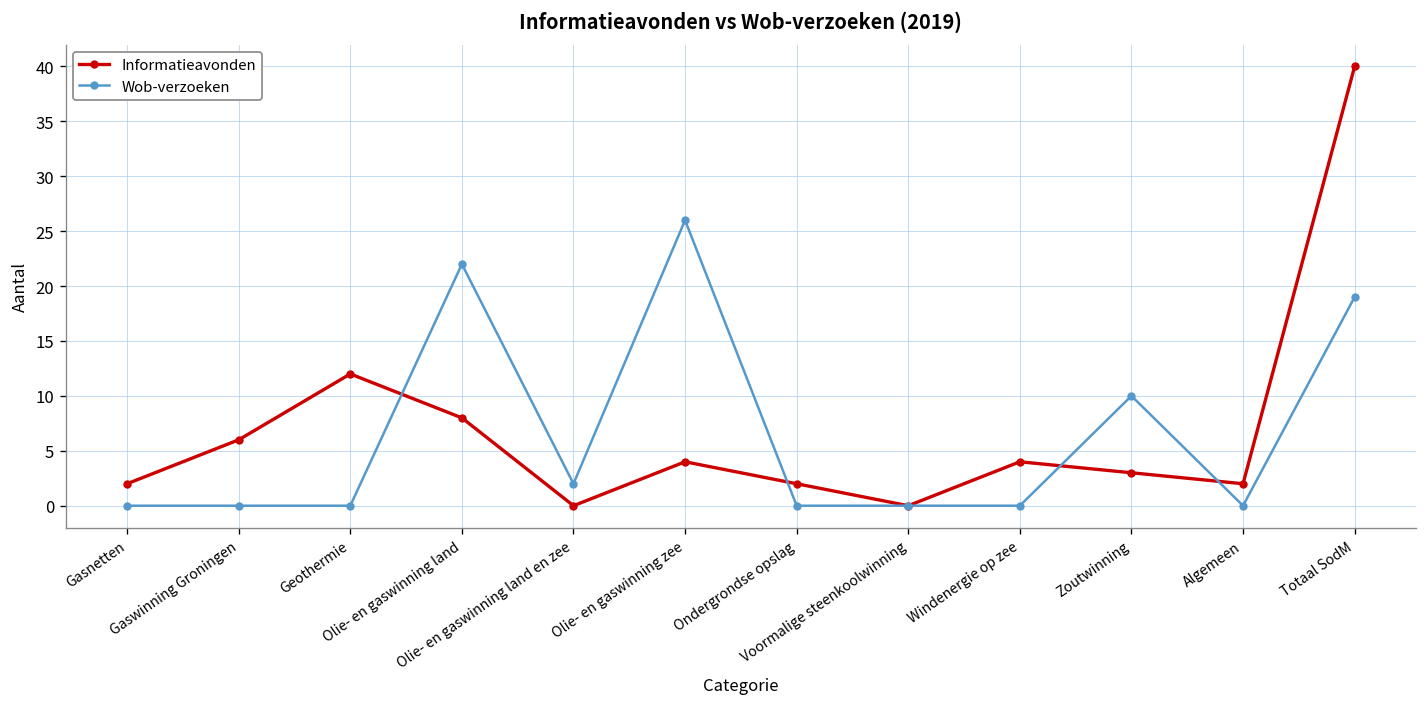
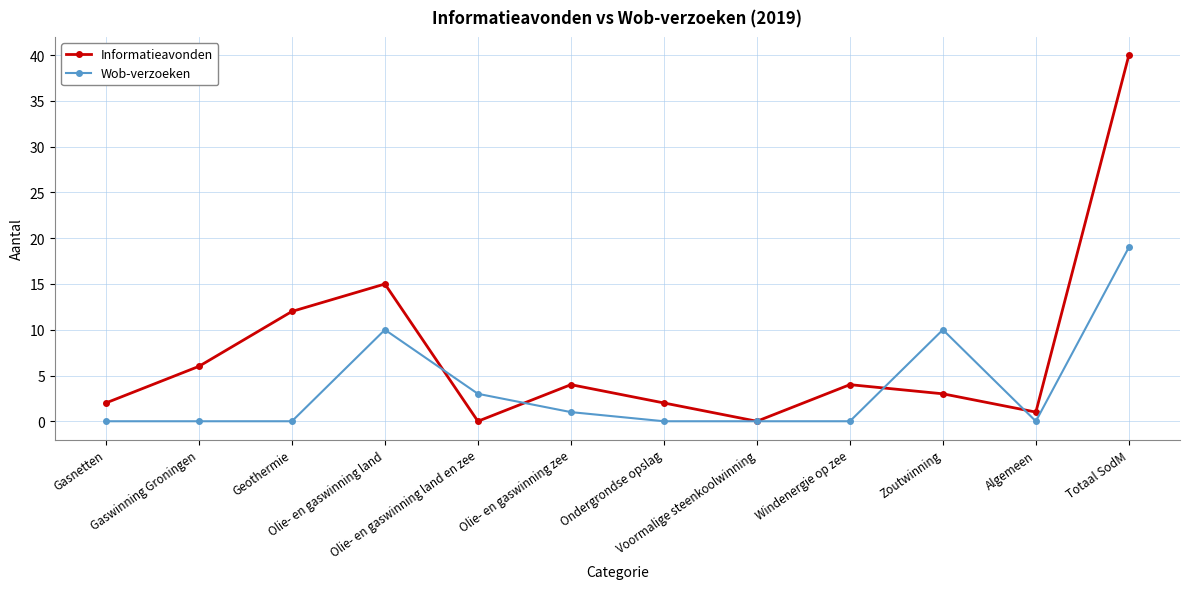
  {
    "Informatieavonden": {
      "Gasnetten": 2,
      "Gaswinning Groningen": 6,
      "Geothermie": 12,
-     "Olie- en gaswinning land": 8,
+     "Olie- en gaswinning land": 15,
      "Olie- en gaswinning land en zee": 0,
      "Olie- en gaswinning zee": 4,
      "Ondergrondse opslag": 2,
      "Windenergie op zee": 4,
      "Zoutwinning": 3,
-     "Algemeen": 2,
+     "Algemeen": 1,
      "Totaal SodM": 40
    },
    "Wob-verzoeken": {
      "Gasnetten": 0,
      "Gaswinning Groningen": 0,
      "Geothermie": 0,
-     "Olie- en gaswinning land": 22,
-     "Olie- en gaswinning land en zee": 2,
-     "Olie- en gaswinning zee": 26,
+     "Olie- en gaswinning land": 10,
+     "Olie- en gaswinning land en zee": 3,
+     "Olie- en gaswinning zee": 1,
      "Ondergrondse opslag": 0,
      "Windenergie op zee": 0,
      "Zoutwinning": 10,
      "Algemeen": 0,
      "Totaal SodM": 19
    }
  }
